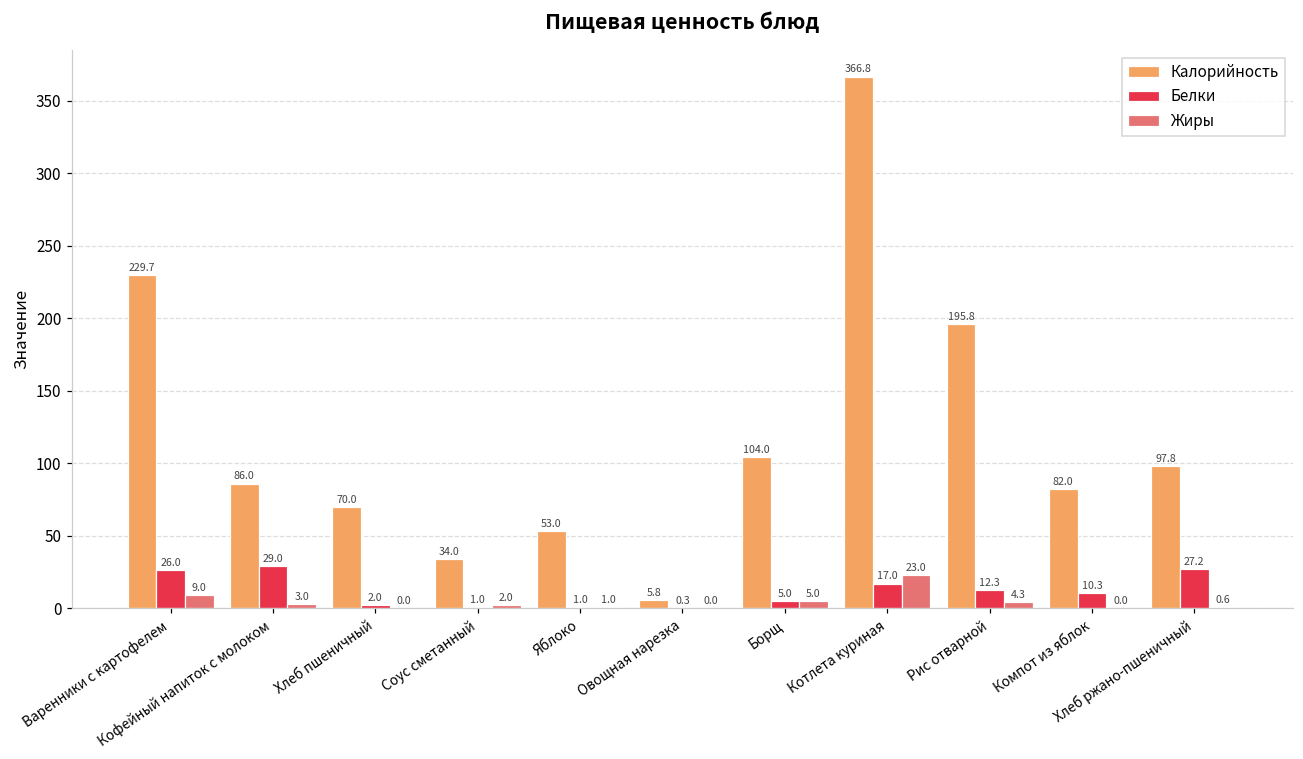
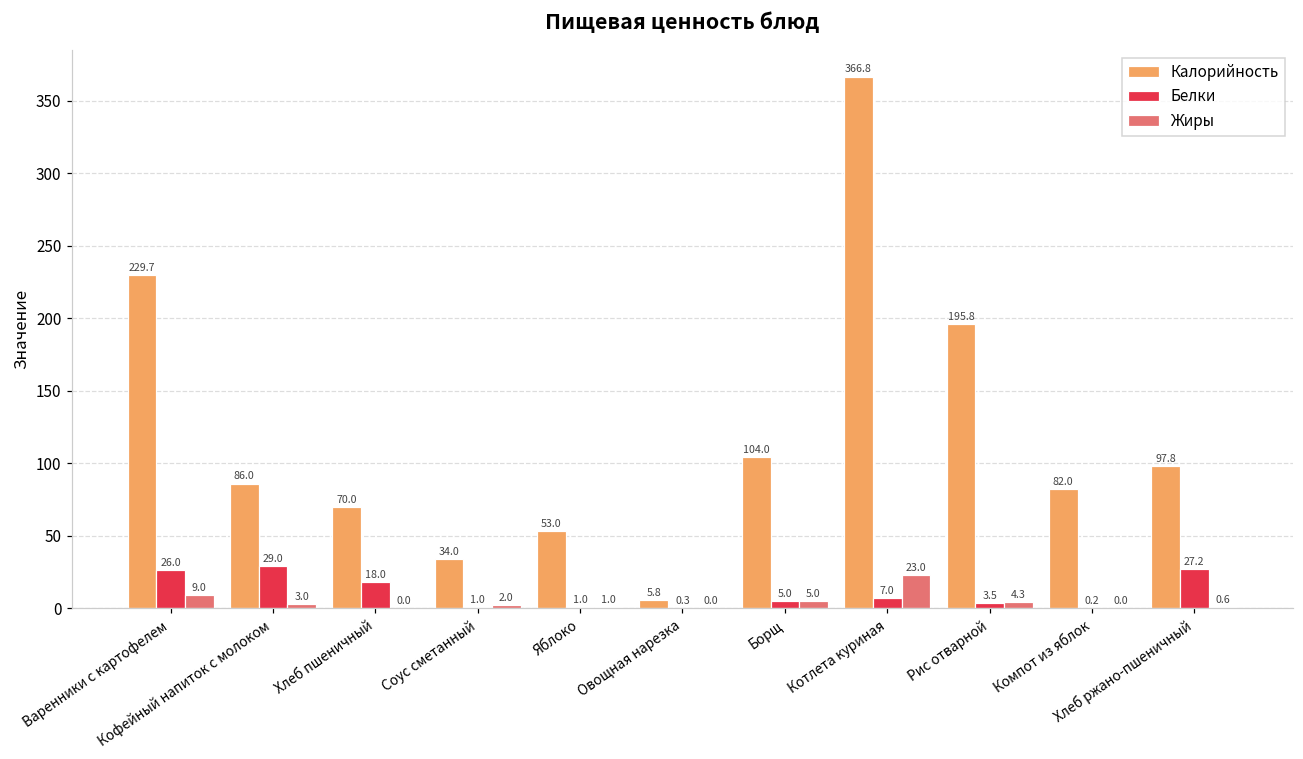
  {
    "Белки": {
      "Варенники с картофелем": 26.0,
      "Кофейный напиток с молоком": 29.0,
-     "Хлеб пшеничный": 2.0,
+     "Хлеб пшеничный": 18.0,
      "Соус сметанный": 1.0,
      "Яблоко": 1.0,
      "Овощная нарезка": 0.3,
      "Борщ": 5.0,
-     "Котлета куриная": 17.0,
-     "Рис отварной": 12.3,
-     "Компот из яблок": 10.3,
+     "Котлета куриная": 7.0,
+     "Рис отварной": 3.5,
+     "Компот из яблок": 0.2,
      "Хлеб ржано-пшеничный": 27.2
    }
  }
